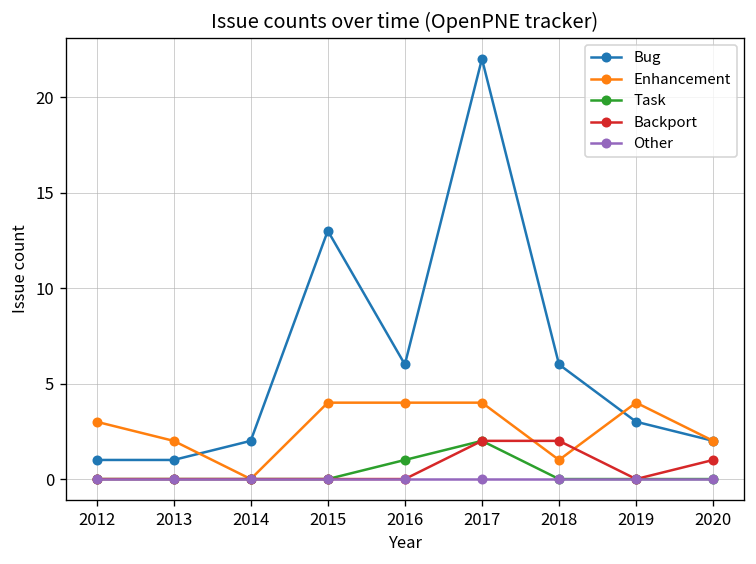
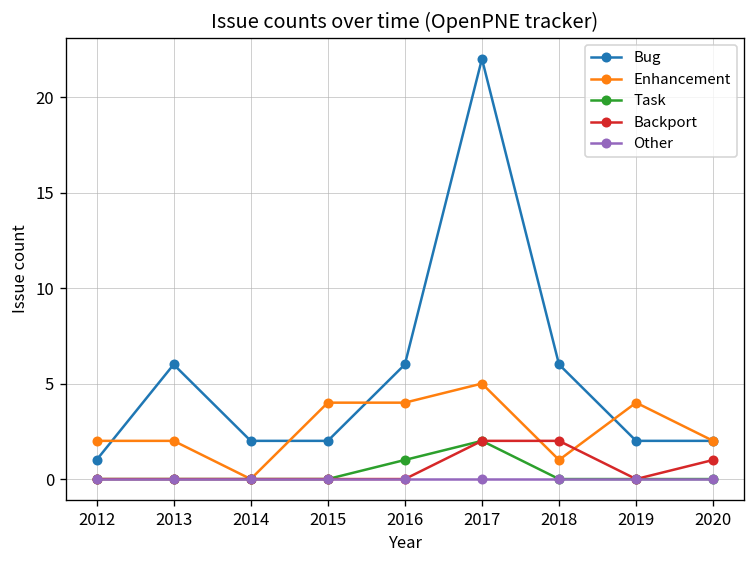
  {
    "Bug": {
      "2012": 1,
-     "2013": 1,
+     "2013": 6,
      "2014": 2,
-     "2015": 13,
+     "2015": 2,
      "2016": 6,
      "2017": 22,
      "2018": 6,
-     "2019": 3
+     "2019": 2
    },
    "Enhancement": {
-     "2012": 3,
+     "2012": 2,
      "2013": 2,
      "2015": 4,
      "2016": 4,
-     "2017": 4,
+     "2017": 5,
      "2018": 1,
      "2019": 4
    },
    "Task": {
      "2016": 1
    },
    "Backport": {
      "2018": 2,
      "2020": 1
    },
    "Other": {
      "2017": 0
    }
  }
